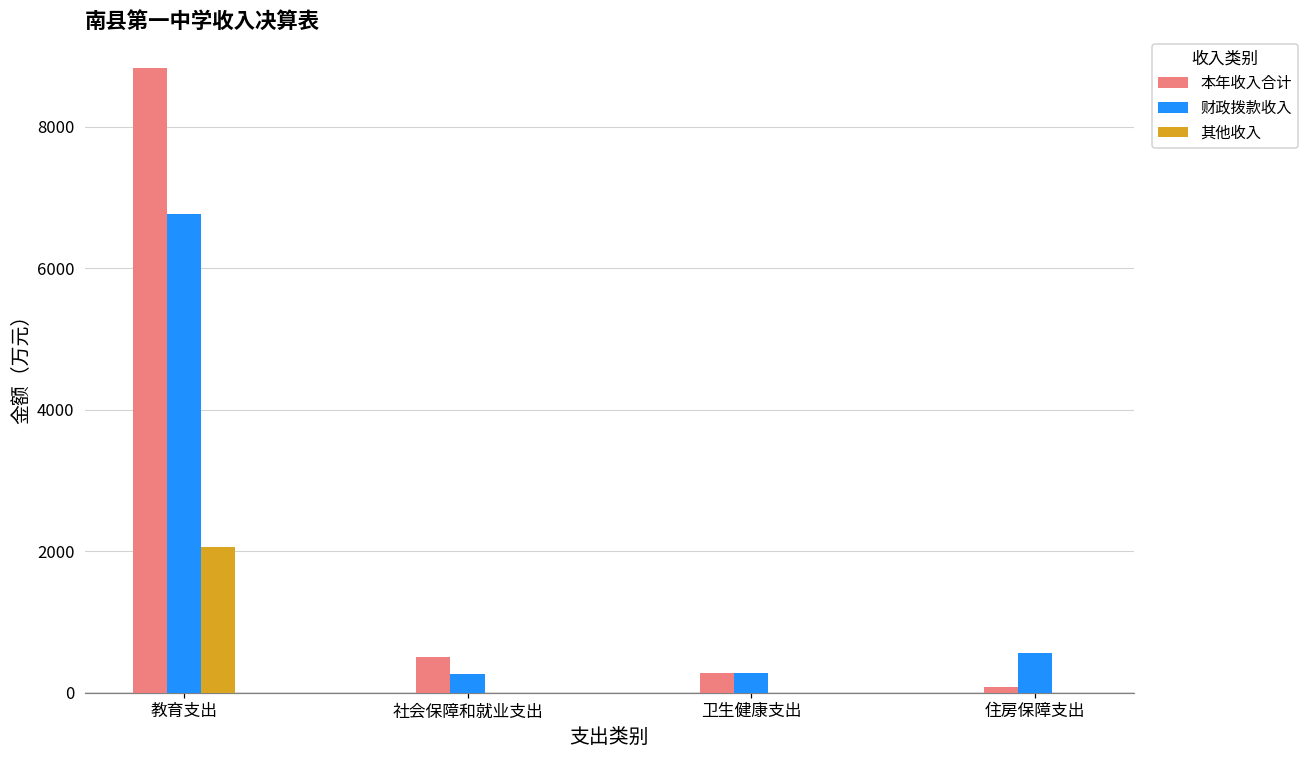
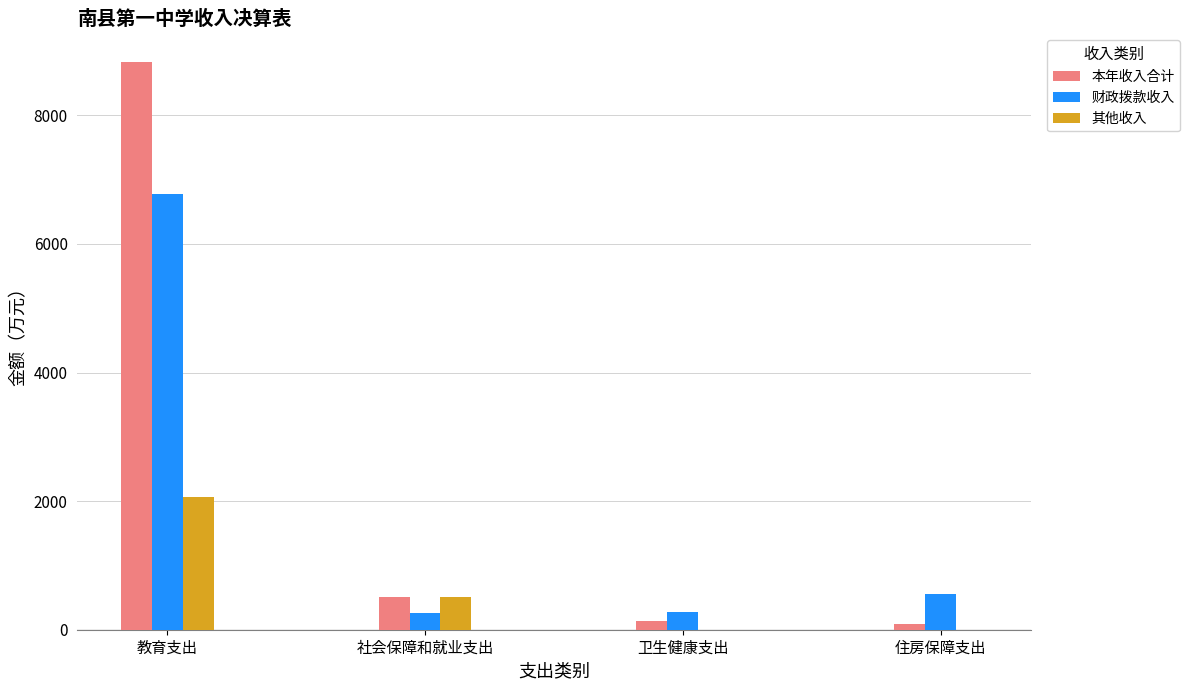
  {
    "本年收入合计": {
      "教育支出": 8800,
      "社会保障和就业支出": 500,
-     "卫生健康支出": 300,
+     "卫生健康支出": 100,
      "住房保障支出": 100
    },
    "财政拨款收入": {
      "教育支出": 6800,
      "社会保障和就业支出": 300,
      "卫生健康支出": 300,
      "住房保障支出": 600
    },
    "其他收入": {
      "教育支出": 2100,
-     "社会保障和就业支出": 0,
+     "社会保障和就业支出": 500,
      "卫生健康支出": 0,
      "住房保障支出": 0
    }
  }
